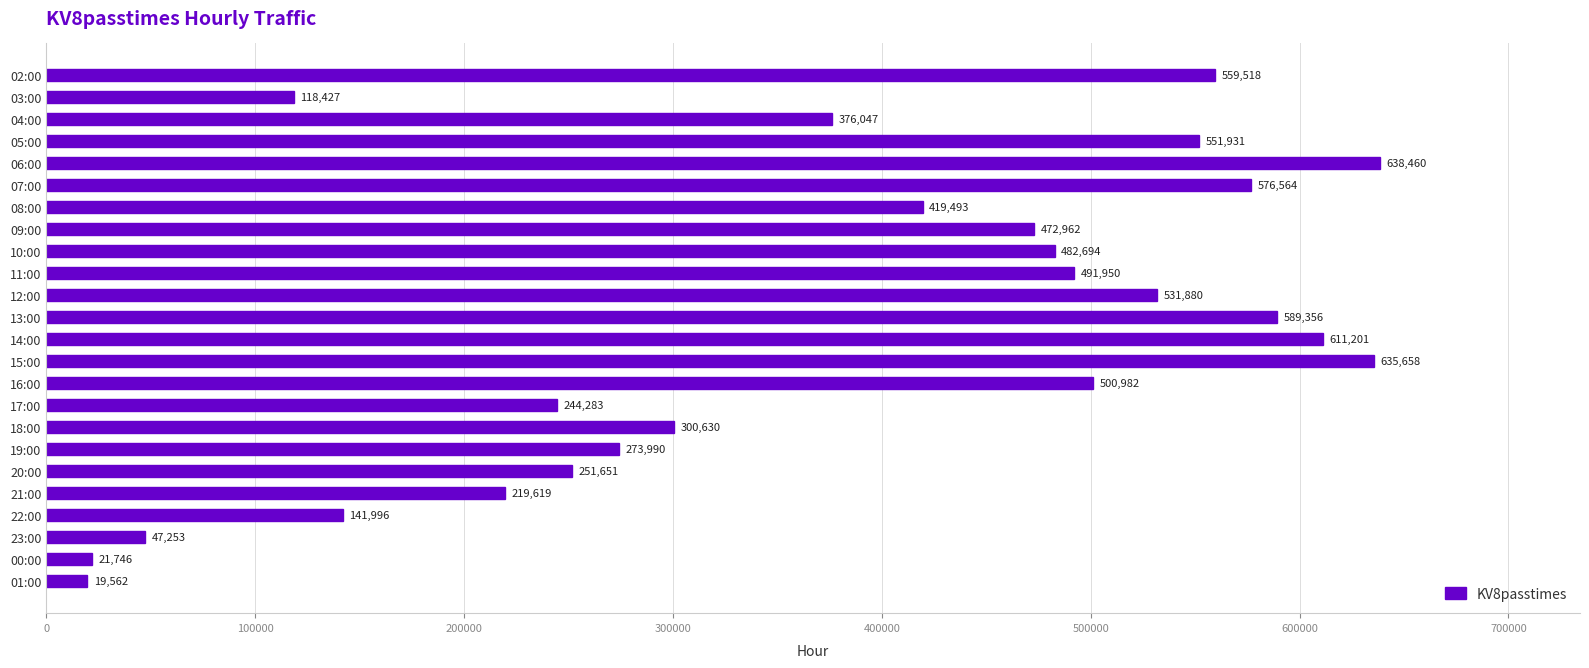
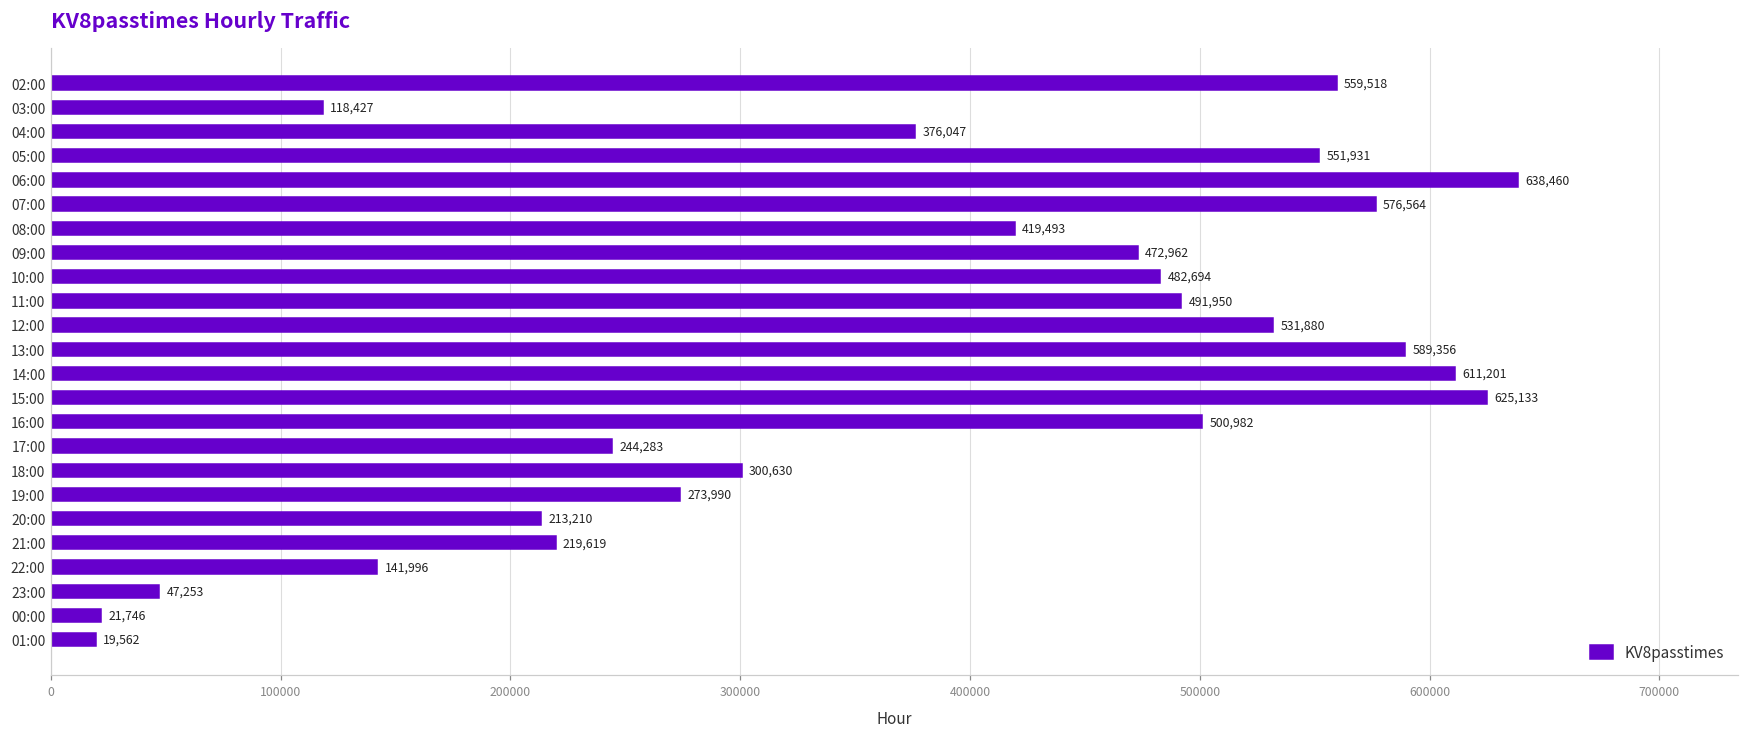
  {
    "02:00": "559,518",
    "03:00": "118,427",
    "04:00": "376,047",
    "05:00": "551,931",
    "06:00": "638,460",
    "07:00": "576,564",
    "08:00": "419,493",
    "09:00": "472,962",
    "10:00": "482,694",
    "11:00": "491,950",
    "12:00": "531,880",
    "13:00": "589,356",
    "14:00": "611,201",
-   "15:00": "635,658",
+   "15:00": "625,133",
    "16:00": "500,982",
    "17:00": "244,283",
    "18:00": "300,630",
    "19:00": "273,990",
-   "20:00": "251,651",
+   "20:00": "213,210",
    "21:00": "219,619",
    "22:00": "141,996",
    "23:00": "47,253",
    "00:00": "21,746",
    "01:00": "19,562"
  }
